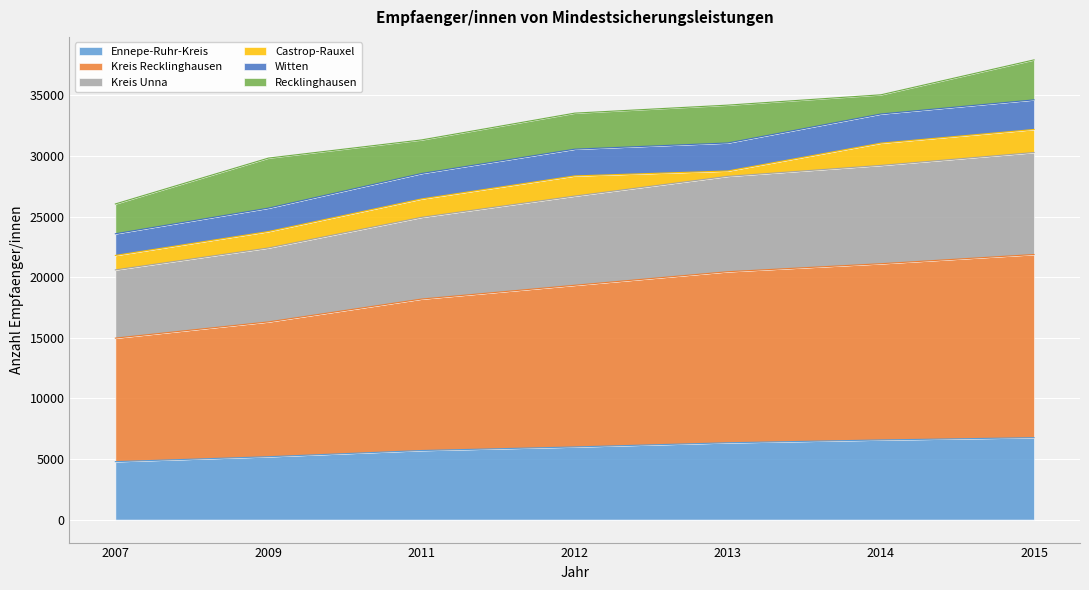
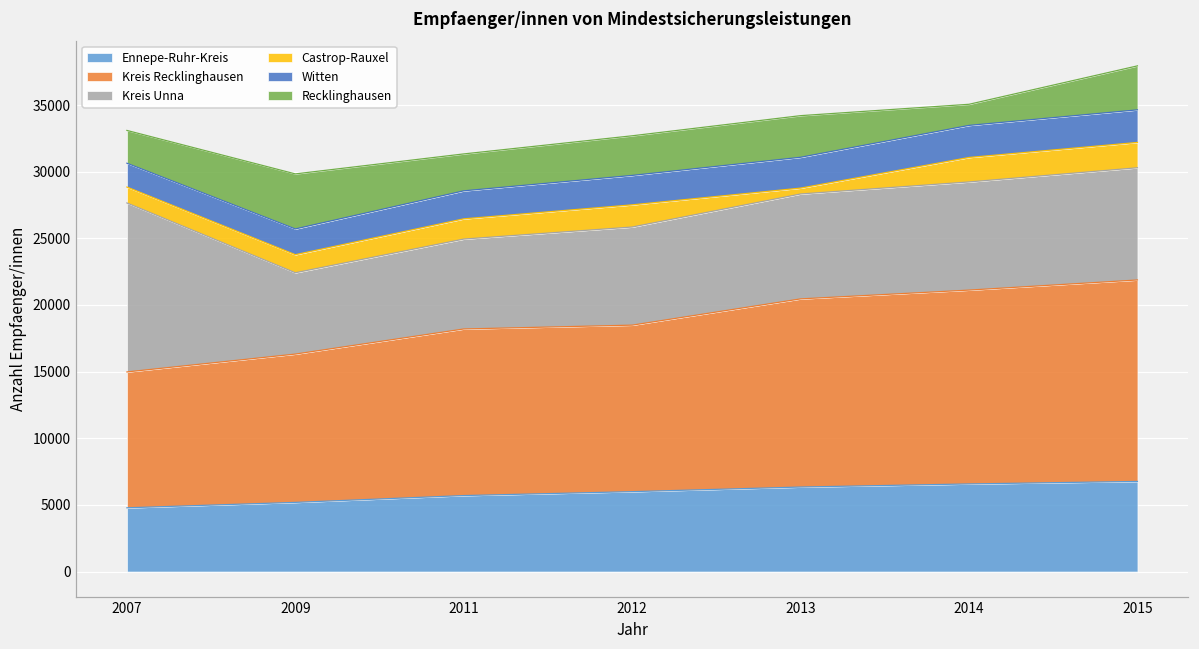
  {
    "Kreis Recklinghausen": {
      "2007": 10200,
      "2009": 11100,
      "2011": 12500,
-     "2012": 13300,
+     "2012": 12500,
      "2013": 14100,
      "2014": 14500,
      "2015": 15100
    },
    "Kreis Unna": {
-     "2007": 5600,
+     "2007": 12700,
      "2009": 6100,
      "2011": 6700,
      "2012": 7400,
      "2013": 7900,
      "2014": 8100,
      "2015": 8400
    },
    "Castrop-Rauxel": {
      "2007": 1200,
      "2009": 1400,
      "2011": 1500,
      "2012": 1700,
      "2013": 400,
      "2014": 1800,
      "2015": 1900
    },
    "Recklinghausen": {
      "2007": 2500,
      "2009": 4100,
      "2011": 2800,
      "2012": 3000,
      "2013": 3100,
      "2014": 1600,
      "2015": 3300
    }
  }
